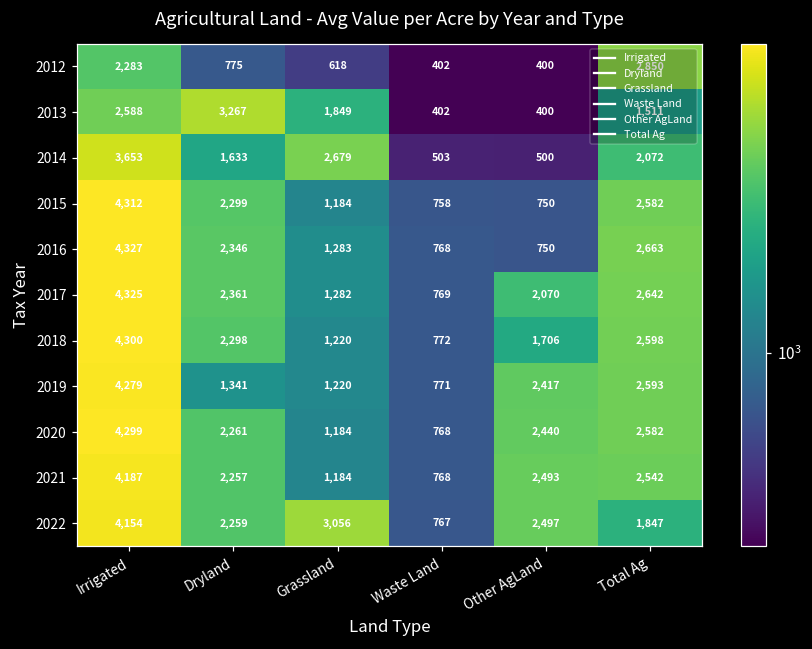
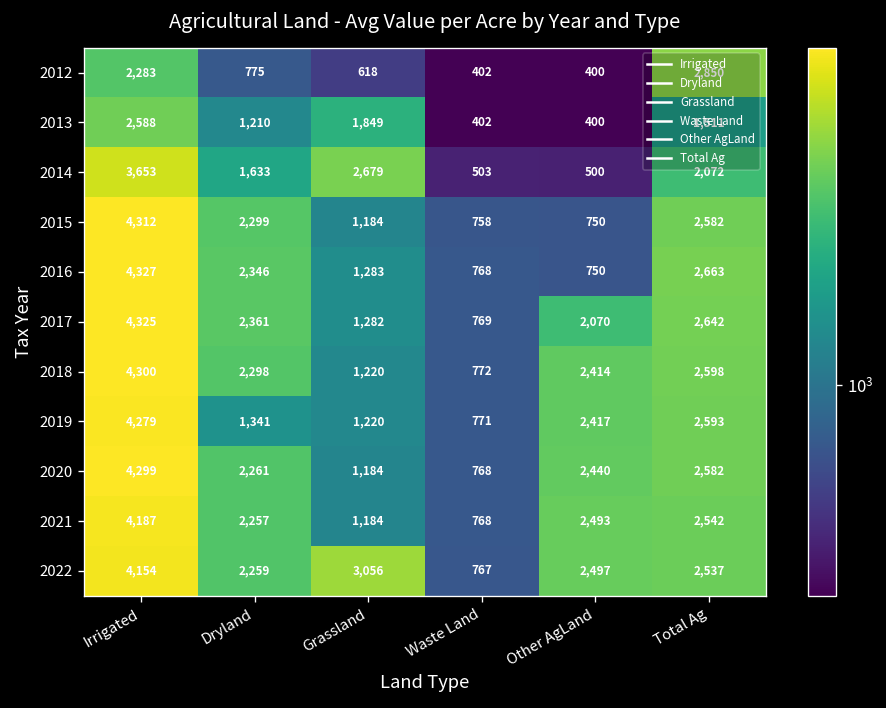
  {
    "2012": {
      "Irrigated": "2,283",
      "Dryland": "775",
      "Grassland": "618",
      "Waste Land": "402",
      "Other AgLand": "400"
    },
    "2013": {
      "Irrigated": "2,588",
-     "Dryland": "3,267",
+     "Dryland": "1,210",
      "Grassland": "1,849",
      "Waste Land": "402",
      "Other AgLand": "400"
    },
    "2014": {
      "Irrigated": "3,653",
      "Dryland": "1,633",
      "Grassland": "2,679",
      "Waste Land": "503",
      "Other AgLand": "500",
      "Total Ag": "2,072"
    },
    "2015": {
      "Irrigated": "4,312",
      "Dryland": "2,299",
      "Grassland": "1,184",
      "Waste Land": "758",
      "Other AgLand": "750",
      "Total Ag": "2,582"
    },
    "2016": {
      "Irrigated": "4,327",
      "Dryland": "2,346",
      "Grassland": "1,283",
      "Waste Land": "768",
      "Other AgLand": "750",
      "Total Ag": "2,663"
    },
    "2017": {
      "Irrigated": "4,325",
      "Dryland": "2,361",
      "Grassland": "1,282",
      "Waste Land": "769",
      "Other AgLand": "2,070",
      "Total Ag": "2,642"
    },
    "2018": {
      "Irrigated": "4,300",
      "Dryland": "2,298",
      "Grassland": "1,220",
      "Waste Land": "772",
-     "Other AgLand": "1,706",
+     "Other AgLand": "2,414",
      "Total Ag": "2,598"
    },
    "2019": {
      "Irrigated": "4,279",
      "Dryland": "1,341",
      "Grassland": "1,220",
      "Waste Land": "771",
      "Other AgLand": "2,417",
      "Total Ag": "2,593"
    },
    "2020": {
      "Irrigated": "4,299",
      "Dryland": "2,261",
      "Grassland": "1,184",
      "Waste Land": "768",
      "Other AgLand": "2,440",
      "Total Ag": "2,582"
    },
    "2021": {
      "Irrigated": "4,187",
      "Dryland": "2,257",
      "Grassland": "1,184",
      "Waste Land": "768",
      "Other AgLand": "2,493",
      "Total Ag": "2,542"
    },
    "2022": {
      "Irrigated": "4,154",
      "Dryland": "2,259",
      "Grassland": "3,056",
      "Waste Land": "767",
      "Other AgLand": "2,497",
-     "Total Ag": "1,847"
+     "Total Ag": "2,537"
    }
  }
